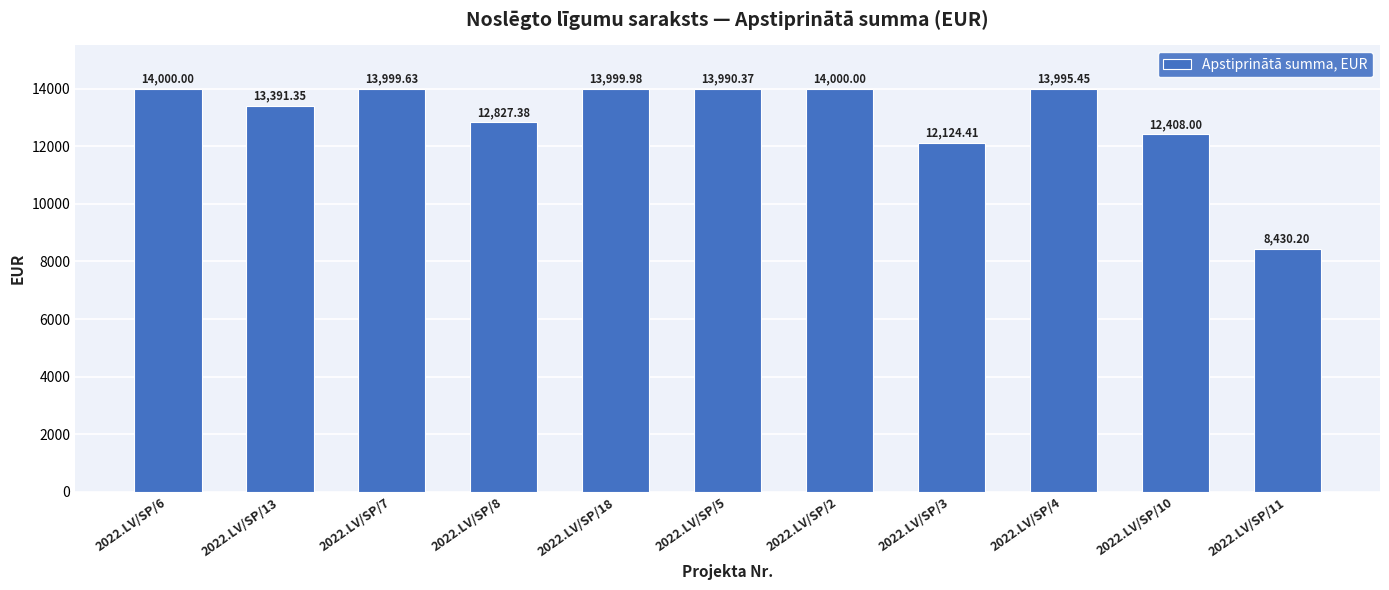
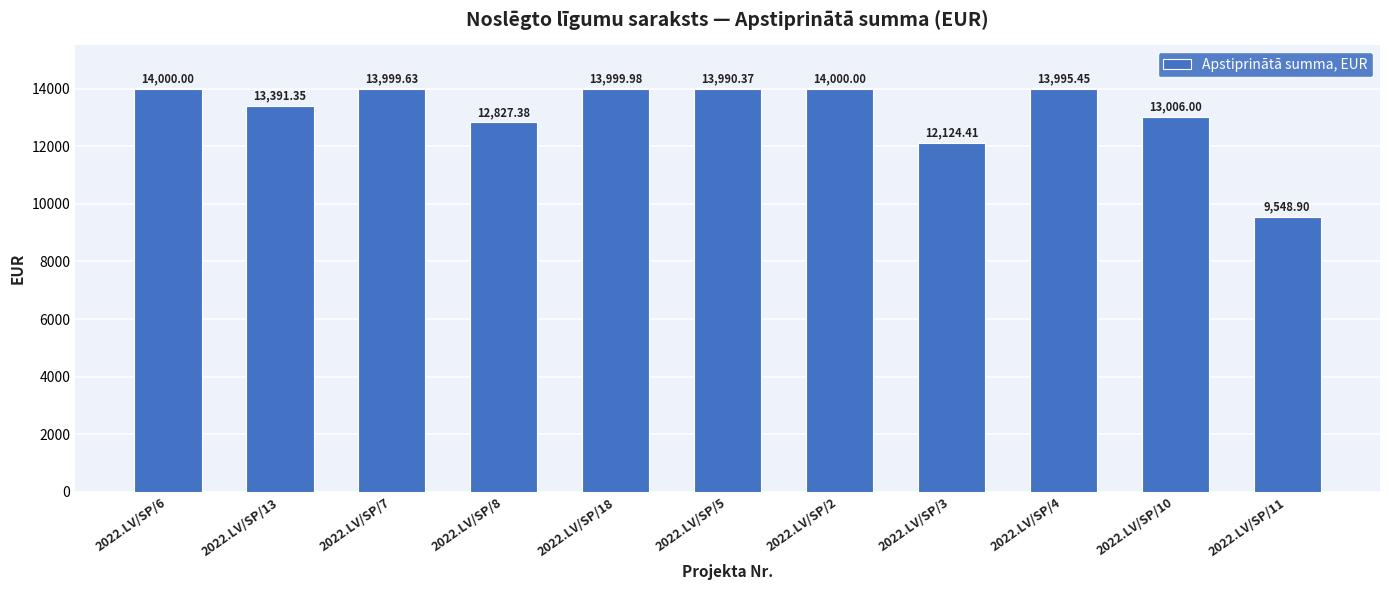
  {
    "2022.LV/SP/6": "14,000.00",
    "2022.LV/SP/13": "13,391.35",
    "2022.LV/SP/7": "13,999.63",
    "2022.LV/SP/8": "12,827.38",
    "2022.LV/SP/18": "13,999.98",
    "2022.LV/SP/5": "13,990.37",
    "2022.LV/SP/2": "14,000.00",
    "2022.LV/SP/3": "12,124.41",
    "2022.LV/SP/4": "13,995.45",
-   "2022.LV/SP/10": "12,408.00",
-   "2022.LV/SP/11": "8,430.20"
+   "2022.LV/SP/10": "13,006.00",
+   "2022.LV/SP/11": "9,548.90"
  }
